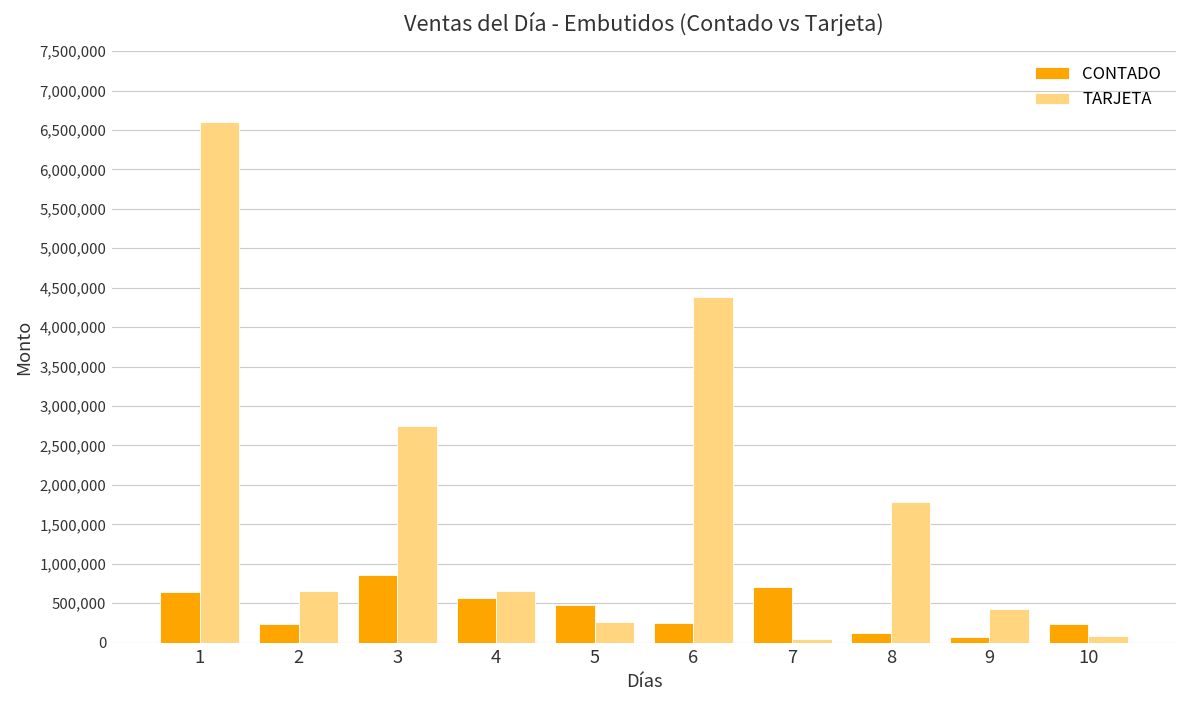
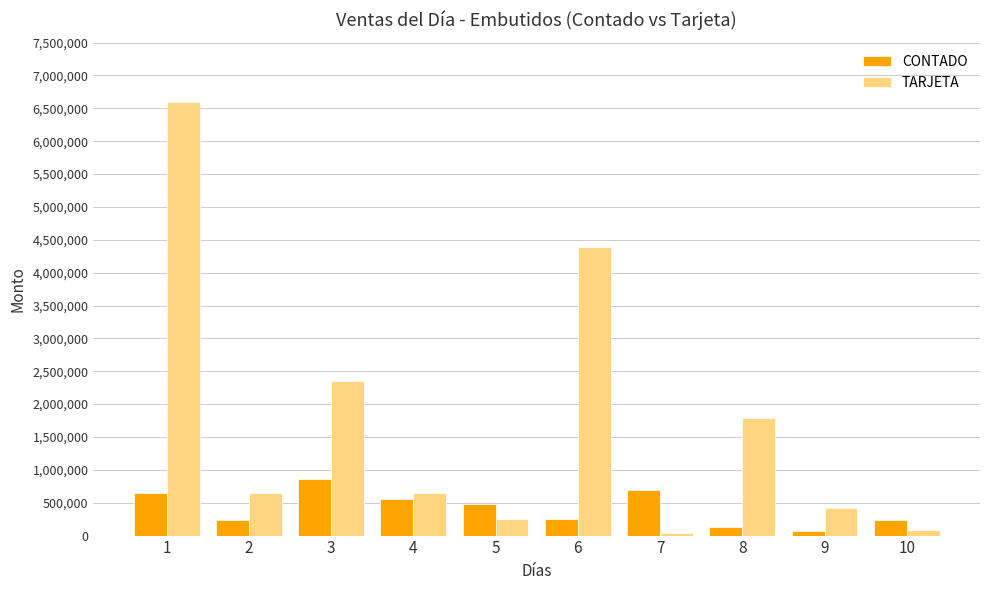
  {
    "CONTADO": {
      "1": "600,000",
      "2": "200,000",
      "3": "900,000",
      "4": "600,000",
      "5": "500,000",
      "6": "300,000",
      "7": "700,000",
      "8": "100,000",
      "9": "100,000",
      "10": "200,000"
    },
    "TARJETA": {
      "1": "6,600,000",
      "2": "700,000",
-     "3": "2,800,000",
+     "3": "2,400,000",
      "4": "700,000",
      "5": "300,000",
      "6": "4,400,000",
      "7": "0",
      "8": "1,800,000",
      "9": "400,000",
      "10": "100,000"
    }
  }
